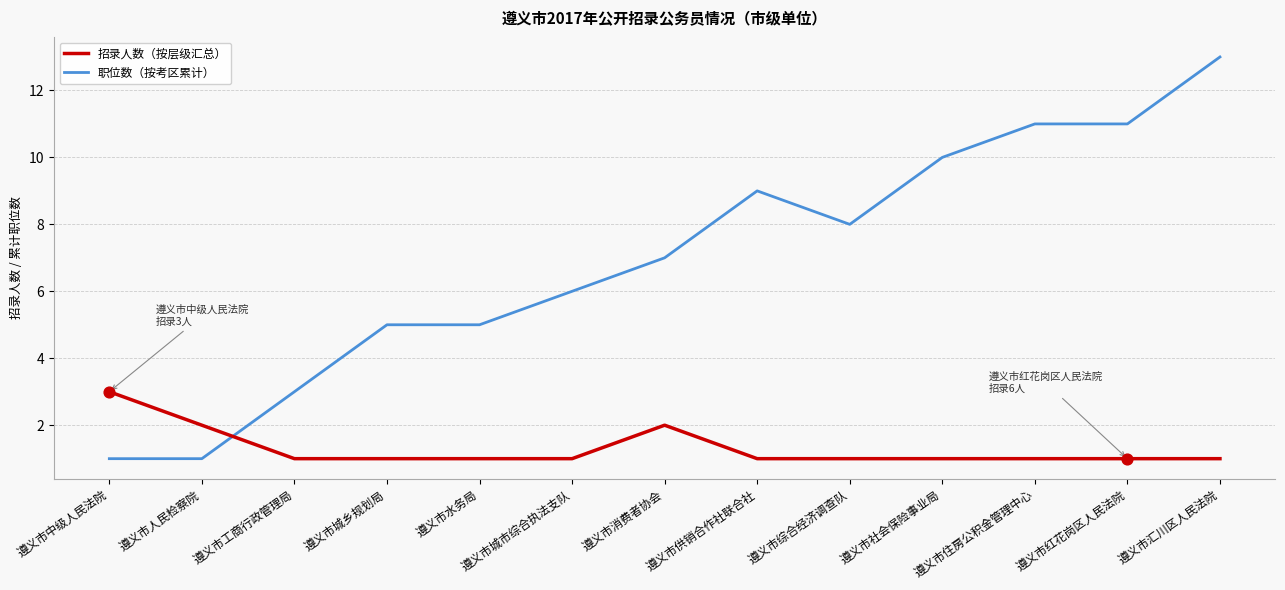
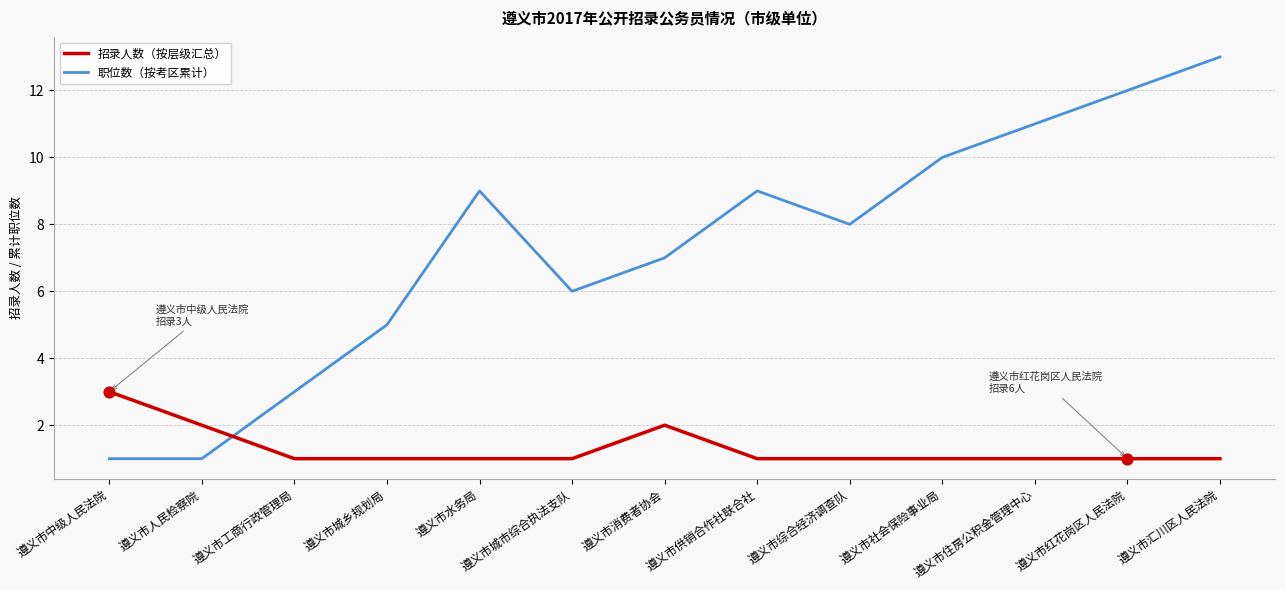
  {
    "职位数（按考区累计）": {
      "遵义市中级人民法院": 1,
      "遵义市人民检察院": 1,
      "遵义市工商行政管理局": 3,
      "遵义市城乡规划局": 5,
-     "遵义市水务局": 5,
+     "遵义市水务局": 9,
      "遵义市城市综合执法支队": 6,
      "遵义市消费者协会": 7,
      "遵义市供销合作社联合社": 9,
      "遵义市综合经济调查队": 8,
      "遵义市社会保险事业局": 10,
      "遵义市住房公积金管理中心": 11,
-     "遵义市红花岗区人民法院": 11,
+     "遵义市红花岗区人民法院": 12,
      "遵义市汇川区人民法院": 13
    }
  }
